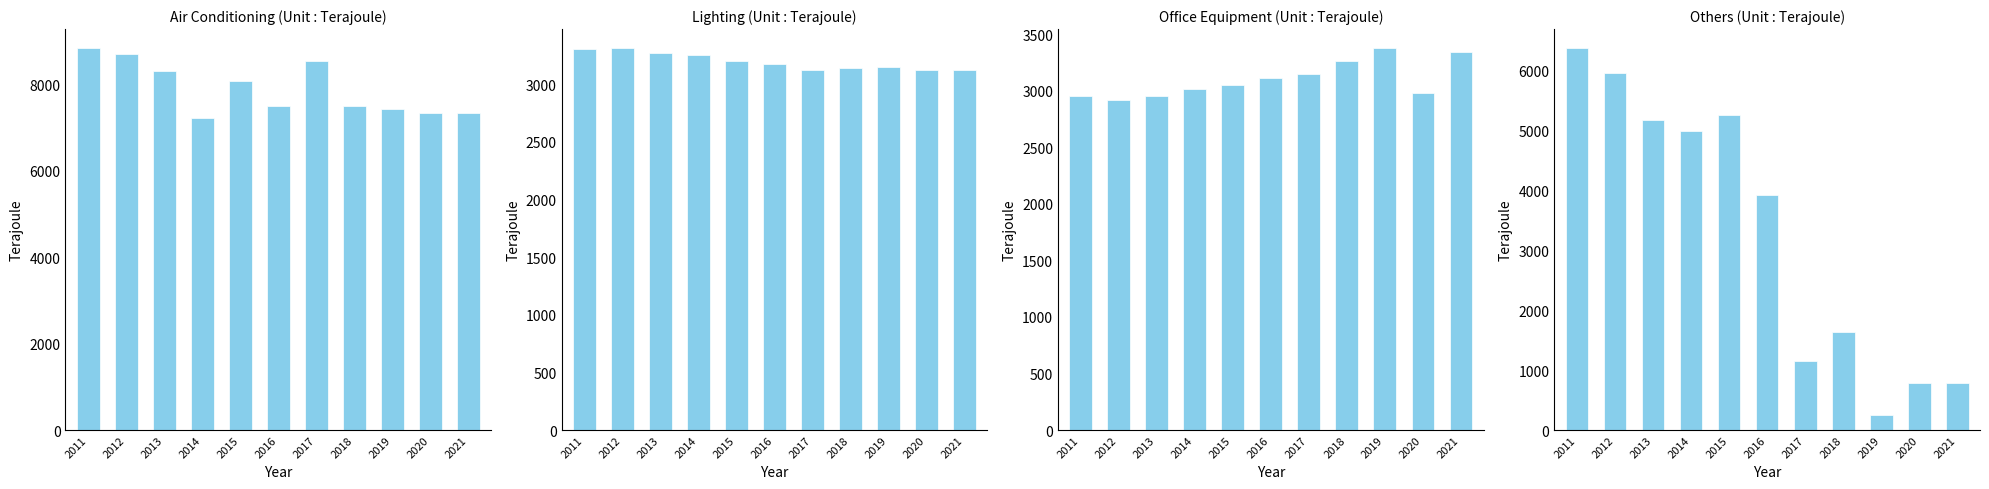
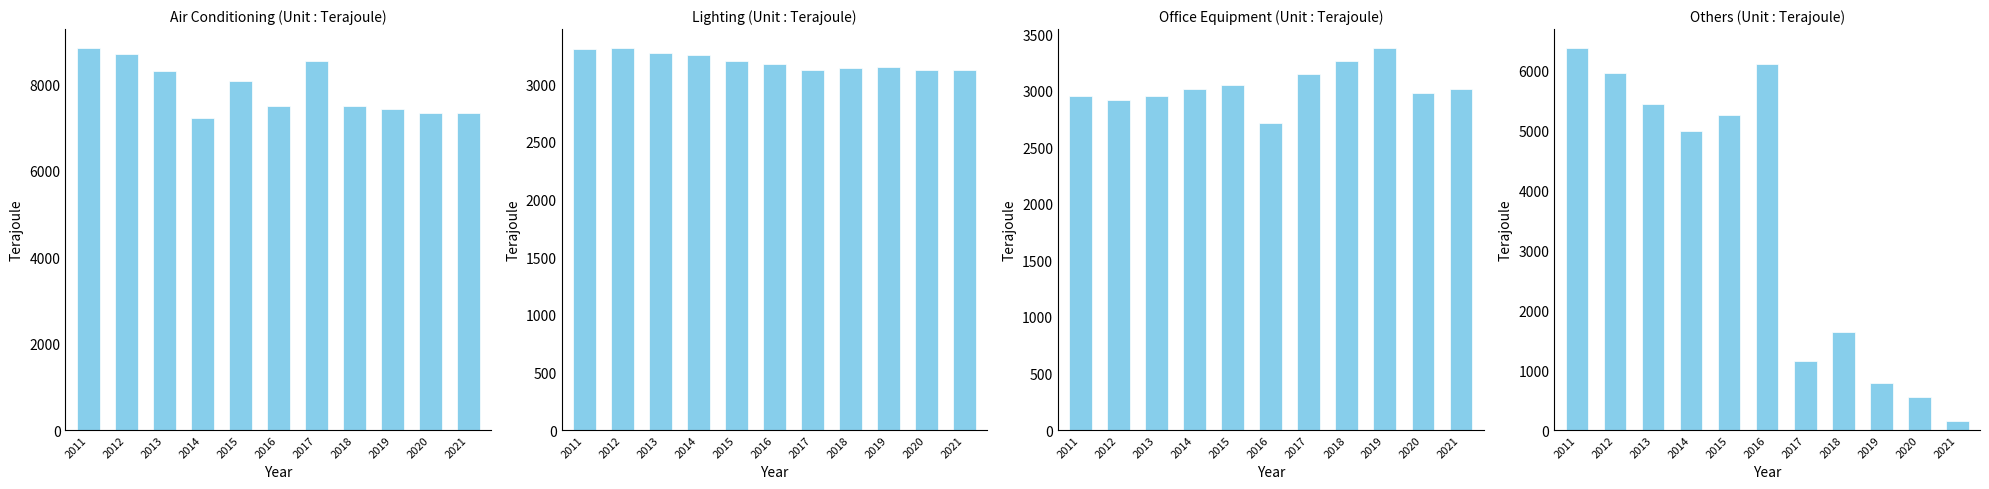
  {
    "Air Conditioning (Unit : Terajoule)": {
      "2011": 8800,
      "2012": 8700,
      "2013": 8300,
      "2014": 7200,
      "2015": 8100,
      "2016": 7500,
      "2017": 8500,
      "2018": 7500,
      "2019": 7400,
      "2020": 7300,
      "2021": 7300
    },
    "Lighting (Unit : Terajoule)": {
      "2011": 3300,
      "2012": 3310,
      "2013": 3270,
      "2014": 3250,
      "2015": 3200,
      "2016": 3170,
      "2017": 3130,
      "2018": 3140,
      "2019": 3150,
      "2020": 3120,
      "2021": 3120
    },
    "Office Equipment (Unit : Terajoule)": {
      "2011": 2960,
      "2012": 2920,
      "2013": 2950,
      "2014": 3020,
      "2015": 3060,
-     "2016": 3110,
+     "2016": 2710,
      "2017": 3150,
      "2018": 3260,
      "2019": 3380,
      "2020": 2980,
-     "2021": 3350
+     "2021": 3020
    },
    "Others (Unit : Terajoule)": {
      "2011": 6400,
      "2012": 6000,
-     "2013": 5200,
+     "2013": 5400,
      "2014": 5000,
      "2015": 5300,
-     "2016": 3900,
+     "2016": 6100,
      "2017": 1200,
      "2018": 1600,
-     "2019": 200,
-     "2020": 800,
-     "2021": 800
+     "2019": 800,
+     "2020": 600,
+     "2021": 100
    }
  }
